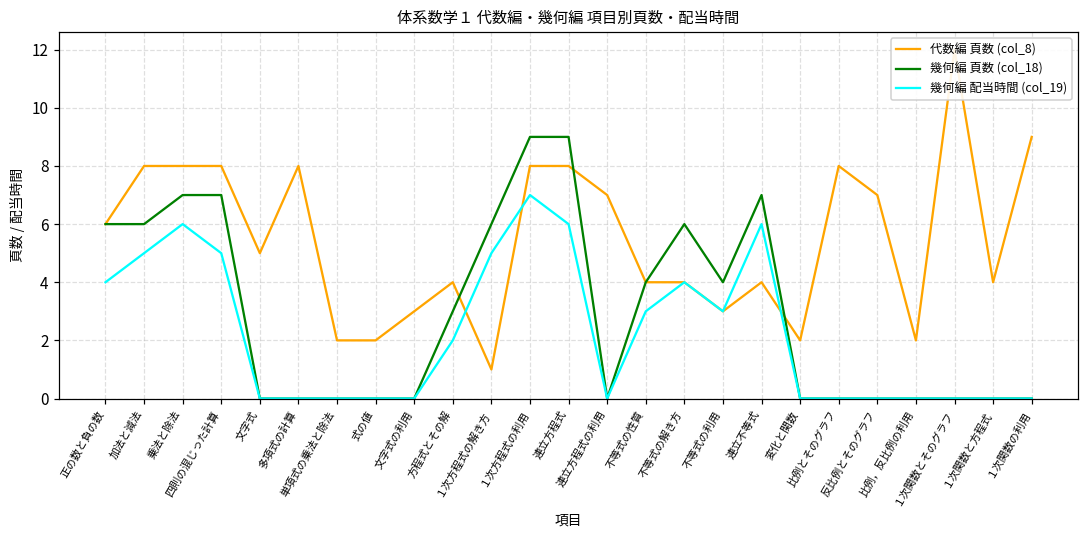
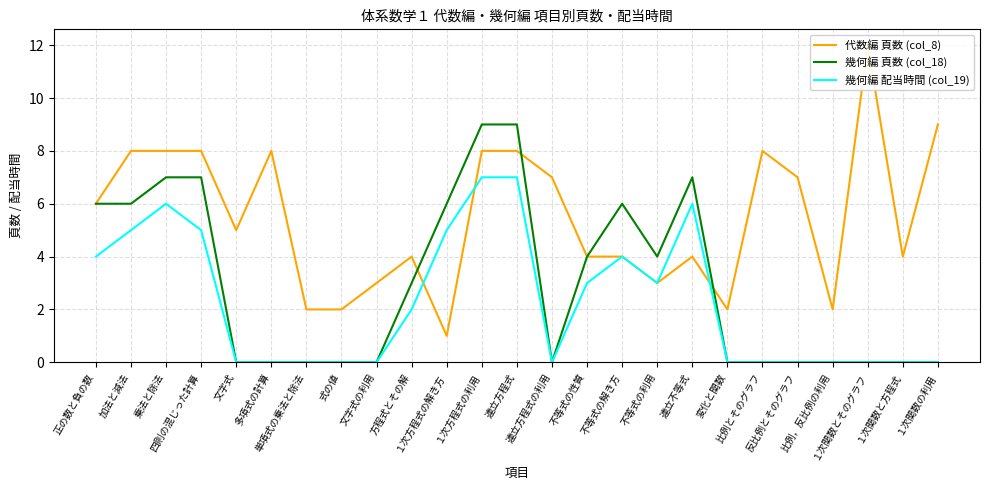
  {
    "代数編 頁数 (col_8)": {
      "加法と減法": 8,
      "乗法と除法": 8,
      "四則の混じった計算": 8,
      "文字式": 5,
      "多項式の計算": 8,
      "単項式の乗法と除法": 2,
      "式の値": 2,
      "文字式の利用": 3,
      "方程式とその解": 4,
      "１次方程式の解き方": 1,
      "１次方程式の利用": 8,
      "連立方程式": 8,
      "連立方程式の利用": 7,
      "連立不等式": 4,
      "変化と関数": 2,
      "比例とそのグラフ": 8,
      "反比例とそのグラフ": 7,
      "比例，反比例の利用": 2,
      "１次関数と方程式": 4,
      "１次関数の利用": 9
    },
    "幾何編 頁数 (col_18)": {
      "加法と減法": 6,
      "乗法と除法": 7,
      "四則の混じった計算": 7,
      "方程式とその解": 3,
      "１次方程式の解き方": 6,
      "１次方程式の利用": 9,
      "連立方程式": 9,
      "不等式の解き方": 6,
      "不等式の利用": 4,
      "連立不等式": 7
    },
    "幾何編 配当時間 (col_19)": {
      "正の数と負の数": 4,
      "加法と減法": 5,
      "乗法と除法": 6,
      "四則の混じった計算": 5,
      "方程式とその解": 2,
      "１次方程式の解き方": 5,
      "１次方程式の利用": 7,
-     "連立方程式": 6,
+     "連立方程式": 7,
      "不等式の性質": 3,
      "連立不等式": 6
    }
  }
